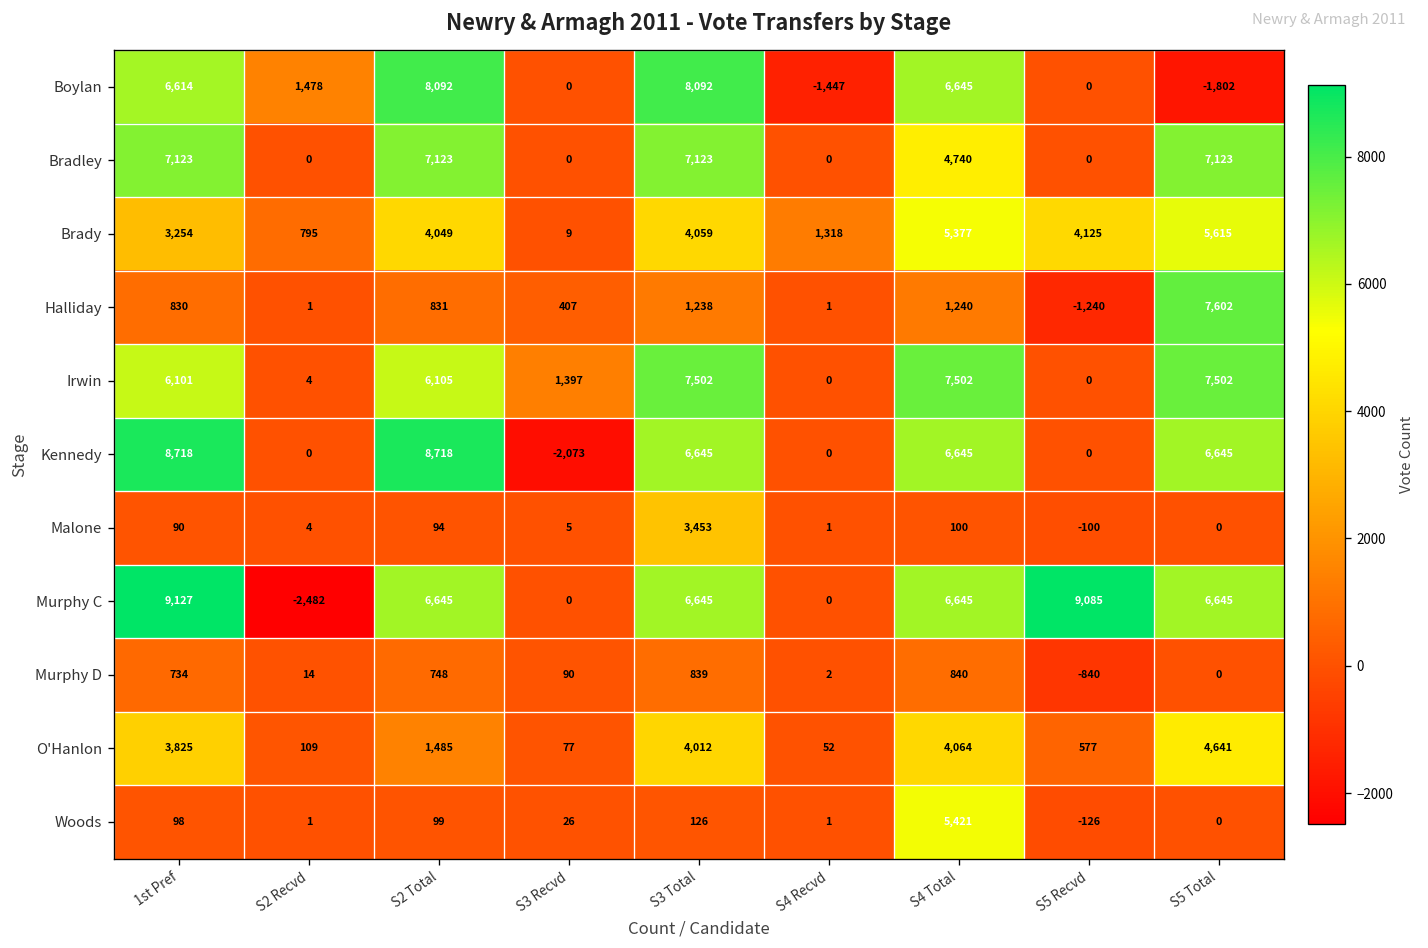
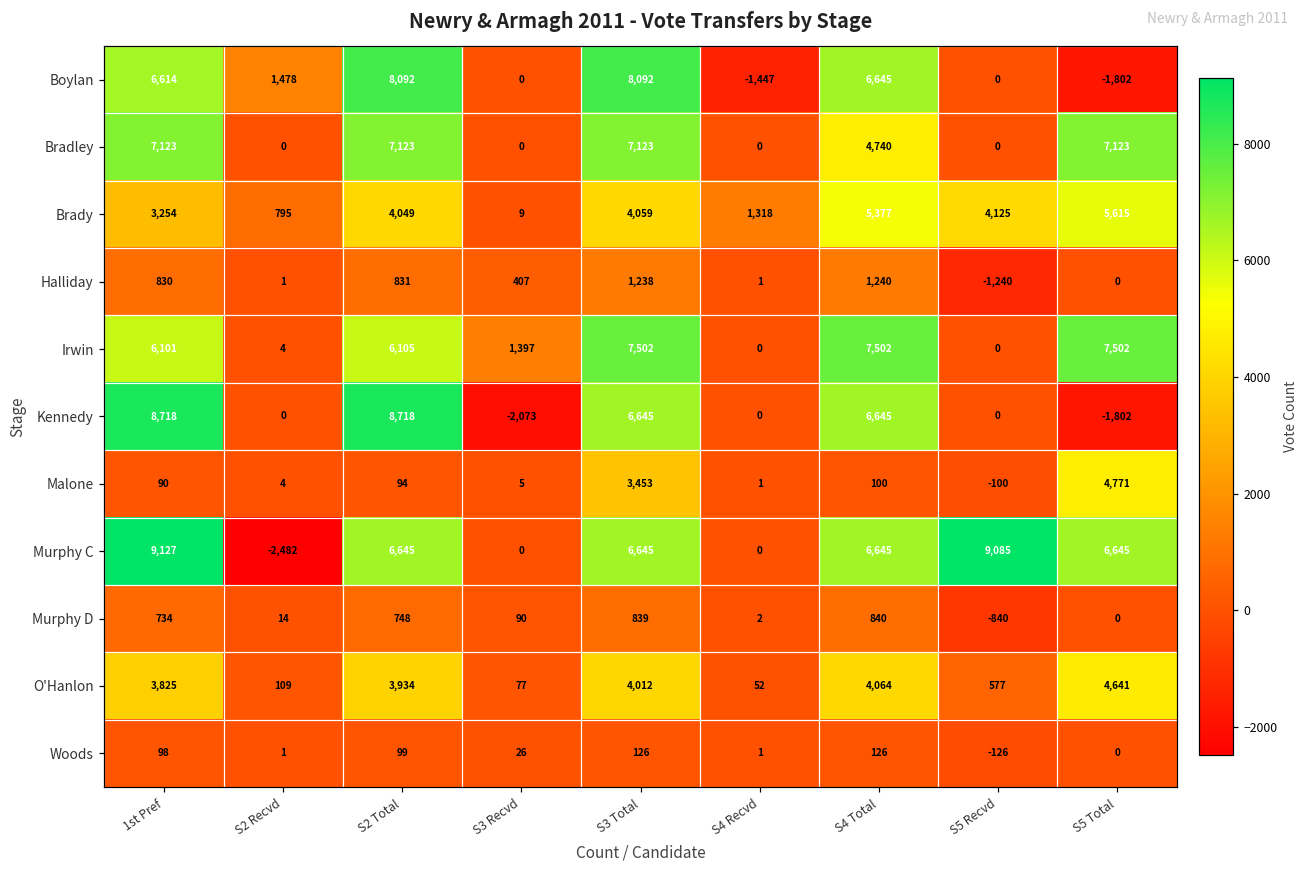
  {
    "Boylan": {
      "1st Pref": "6,614",
      "S2 Recvd": "1,478",
      "S2 Total": "8,092",
      "S3 Recvd": "0",
      "S3 Total": "8,092",
      "S4 Recvd": "-1,447",
      "S4 Total": "6,645",
      "S5 Recvd": "0",
      "S5 Total": "-1,802"
    },
    "Bradley": {
      "1st Pref": "7,123",
      "S2 Recvd": "0",
      "S2 Total": "7,123",
      "S3 Recvd": "0",
      "S3 Total": "7,123",
      "S4 Recvd": "0",
      "S4 Total": "4,740",
      "S5 Recvd": "0",
      "S5 Total": "7,123"
    },
    "Brady": {
      "1st Pref": "3,254",
      "S2 Recvd": "795",
      "S2 Total": "4,049",
      "S3 Recvd": "9",
      "S3 Total": "4,059",
      "S4 Recvd": "1,318",
      "S4 Total": "5,377",
      "S5 Recvd": "4,125",
      "S5 Total": "5,615"
    },
    "Halliday": {
      "1st Pref": "830",
      "S2 Recvd": "1",
      "S2 Total": "831",
      "S3 Recvd": "407",
      "S3 Total": "1,238",
      "S4 Recvd": "1",
      "S4 Total": "1,240",
      "S5 Recvd": "-1,240",
-     "S5 Total": "7,602"
+     "S5 Total": "0"
    },
    "Irwin": {
      "1st Pref": "6,101",
      "S2 Recvd": "4",
      "S2 Total": "6,105",
      "S3 Recvd": "1,397",
      "S3 Total": "7,502",
      "S4 Recvd": "0",
      "S4 Total": "7,502",
      "S5 Recvd": "0",
      "S5 Total": "7,502"
    },
    "Kennedy": {
      "1st Pref": "8,718",
      "S2 Recvd": "0",
      "S2 Total": "8,718",
      "S3 Recvd": "-2,073",
      "S3 Total": "6,645",
      "S4 Recvd": "0",
      "S4 Total": "6,645",
      "S5 Recvd": "0",
-     "S5 Total": "6,645"
+     "S5 Total": "-1,802"
    },
    "Malone": {
      "1st Pref": "90",
      "S2 Recvd": "4",
      "S2 Total": "94",
      "S3 Recvd": "5",
      "S3 Total": "3,453",
      "S4 Recvd": "1",
      "S4 Total": "100",
      "S5 Recvd": "-100",
-     "S5 Total": "0"
+     "S5 Total": "4,771"
    },
    "Murphy C": {
      "1st Pref": "9,127",
      "S2 Recvd": "-2,482",
      "S2 Total": "6,645",
      "S3 Recvd": "0",
      "S3 Total": "6,645",
      "S4 Recvd": "0",
      "S4 Total": "6,645",
      "S5 Recvd": "9,085",
      "S5 Total": "6,645"
    },
    "Murphy D": {
      "1st Pref": "734",
      "S2 Recvd": "14",
      "S2 Total": "748",
      "S3 Recvd": "90",
      "S3 Total": "839",
      "S4 Recvd": "2",
      "S4 Total": "840",
      "S5 Recvd": "-840",
      "S5 Total": "0"
    },
    "O'Hanlon": {
      "1st Pref": "3,825",
      "S2 Recvd": "109",
-     "S2 Total": "1,485",
+     "S2 Total": "3,934",
      "S3 Recvd": "77",
      "S3 Total": "4,012",
      "S4 Recvd": "52",
      "S4 Total": "4,064",
      "S5 Recvd": "577",
      "S5 Total": "4,641"
    },
    "Woods": {
      "1st Pref": "98",
      "S2 Recvd": "1",
      "S2 Total": "99",
      "S3 Recvd": "26",
      "S3 Total": "126",
      "S4 Recvd": "1",
-     "S4 Total": "5,421",
+     "S4 Total": "126",
      "S5 Recvd": "-126",
      "S5 Total": "0"
    }
  }
